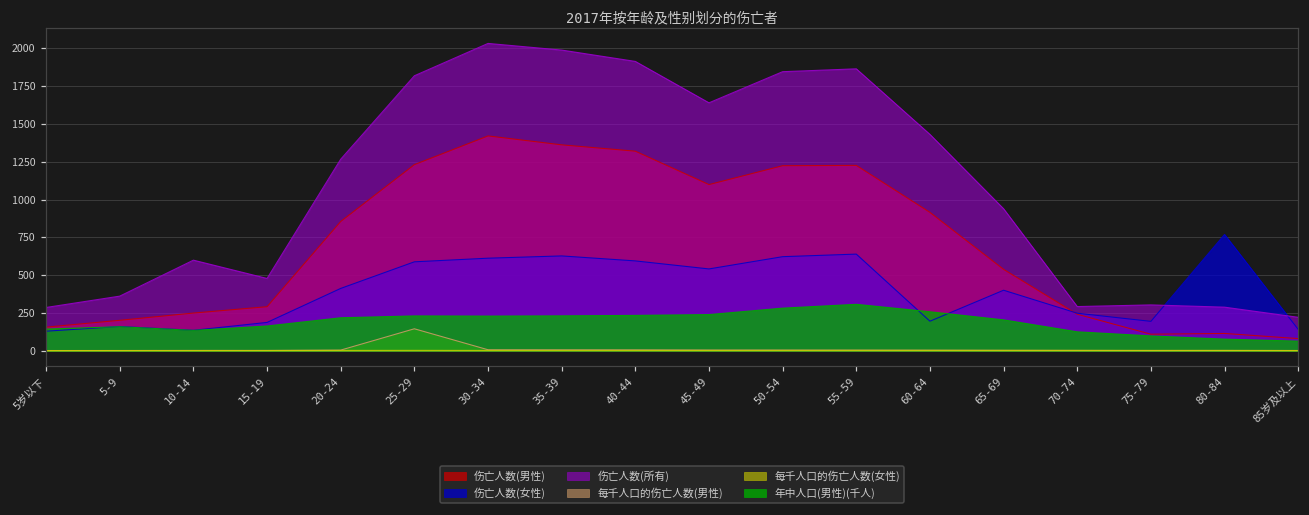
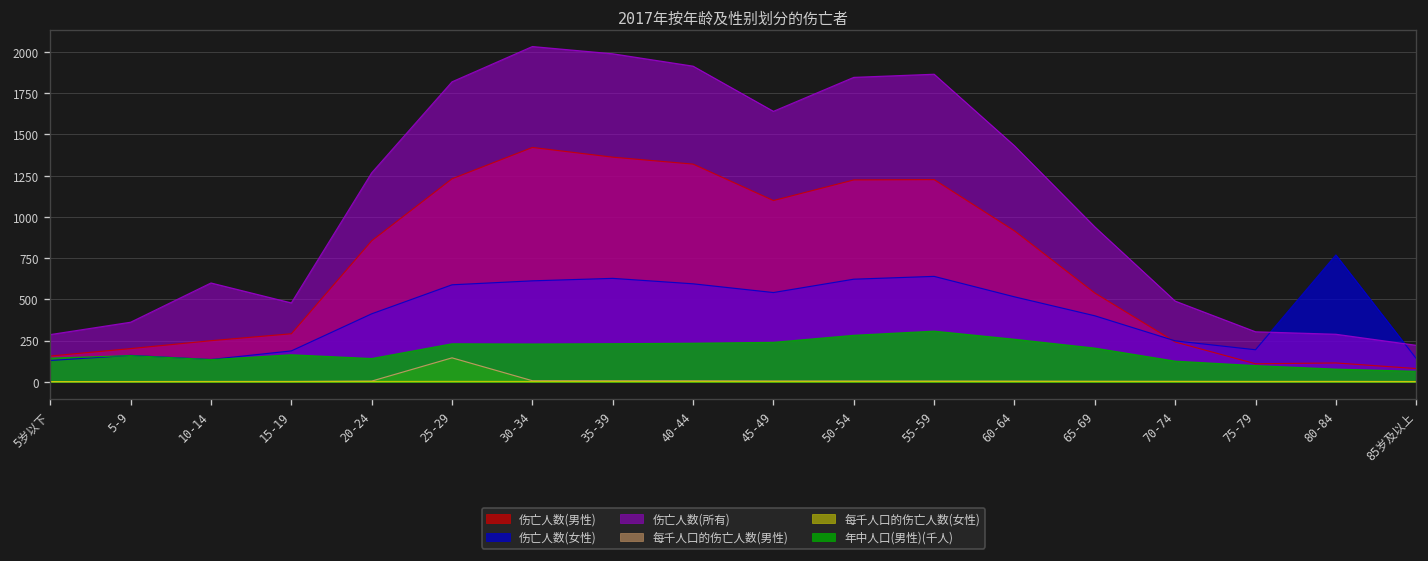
  {
    "伤亡人数(男性)": {
      "5-9": 200,
      "10-14": 250,
      "15-19": 290,
      "20-24": 860,
      "25-29": 1230,
      "30-34": 1420,
      "35-39": 1360,
      "40-44": 1320,
      "45-49": 1100,
      "50-54": 1220,
      "55-59": 1230,
      "60-64": 920,
      "65-69": 540,
      "80-84": 110
    },
    "伤亡人数(女性)": {
      "15-19": 190,
      "20-24": 410,
      "25-29": 590,
      "30-34": 610,
      "35-39": 630,
      "40-44": 590,
      "45-49": 540,
      "50-54": 620,
      "55-59": 640,
-     "60-64": 200,
+     "60-64": 520,
      "65-69": 400,
      "75-79": 190,
      "80-84": 770,
      "85岁及以上": 140
    },
    "伤亡人数(所有)": {
      "5岁以下": 290,
      "5-9": 360,
      "10-14": 600,
      "15-19": 480,
      "20-24": 1270,
      "25-29": 1820,
      "30-34": 2030,
      "35-39": 1990,
      "40-44": 1910,
      "45-49": 1640,
      "50-54": 1850,
      "55-59": 1870,
      "60-64": 1430,
      "65-69": 940,
-     "70-74": 290,
+     "70-74": 490,
      "75-79": 300,
      "80-84": 290,
      "85岁及以上": 220
    },
    "每千人口的伤亡人数(男性)": {
      "25-29": 140
    },
    "每千人口的伤亡人数(女性)": {
      "25-29": 0
    },
    "年中人口(男性)(千人)": {
      "15-19": 160,
-     "20-24": 220,
+     "20-24": 140,
      "25-29": 230,
      "30-34": 230,
      "35-39": 230,
      "40-44": 230,
      "45-49": 240,
      "50-54": 280,
      "55-59": 310,
      "60-64": 260,
      "65-69": 200,
      "70-74": 120,
      "80-84": 80
    }
  }
